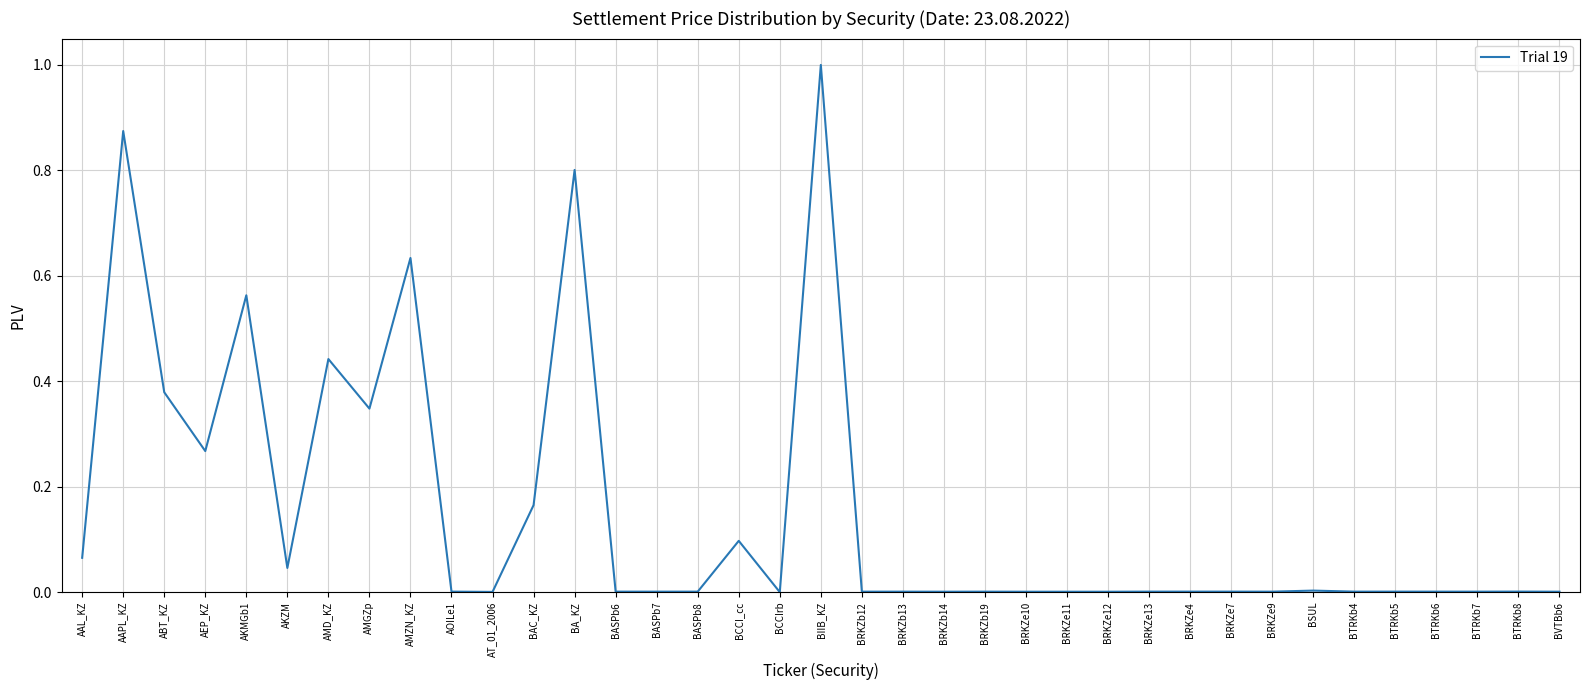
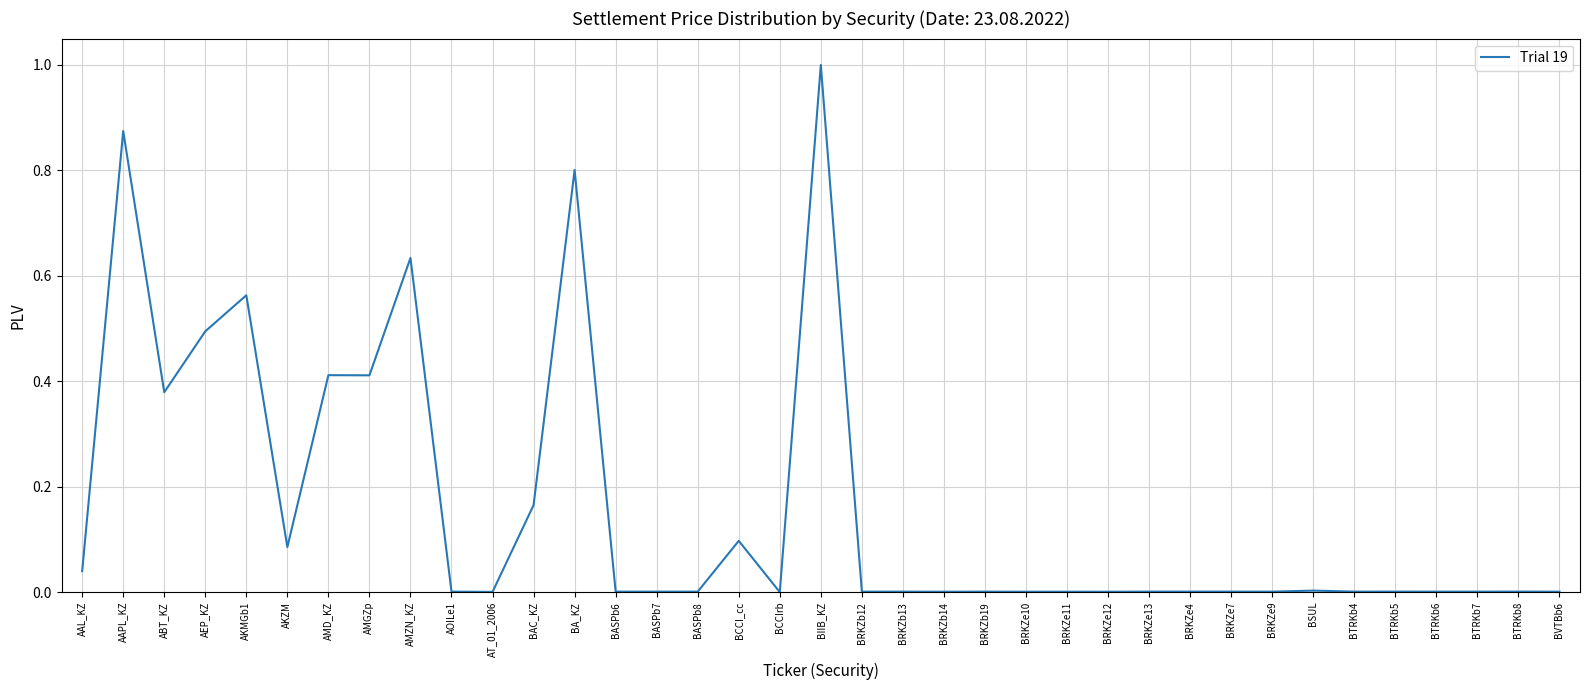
  {
-   "AAL_KZ": 0.07,
+   "AAL_KZ": 0.04,
    "AAPL_KZ": 0.87,
    "ABT_KZ": 0.38,
-   "AEP_KZ": 0.27,
+   "AEP_KZ": 0.49,
    "AKMGb1": 0.56,
-   "AKZM": 0.05,
-   "AMD_KZ": 0.44,
-   "AMGZp": 0.35,
+   "AKZM": 0.09,
+   "AMD_KZ": 0.41,
+   "AMGZp": 0.41,
    "AMZN_KZ": 0.63,
    "AOILe1": 0.00,
    "AT_01_2006": 0.00,
    "BAC_KZ": 0.16,
    "BA_KZ": 0.80,
    "BASPb6": 0.00,
    "BASPb7": 0.00,
    "BASPb8": 0.00,
    "BCCI_cc": 0.10,
    "BCCIrb": 0.00,
    "BIIB_KZ": 1.00,
    "BRKZb12": 0.00,
    "BRKZb13": 0.00,
    "BRKZb14": 0.00,
    "BRKZb19": 0.00,
    "BRKZe10": 0.00,
    "BRKZe11": 0.00,
    "BRKZe12": 0.00,
    "BRKZe13": 0.00,
    "BRKZe4": 0.00,
    "BRKZe7": 0.00,
    "BRKZe9": 0.00,
    "BSUL": 0.00,
    "BTRKb4": 0.00,
    "BTRKb5": 0.00,
    "BTRKb6": 0.00,
    "BTRKb7": 0.00,
    "BTRKb8": 0.00,
    "BVTBb6": 0.00
  }
